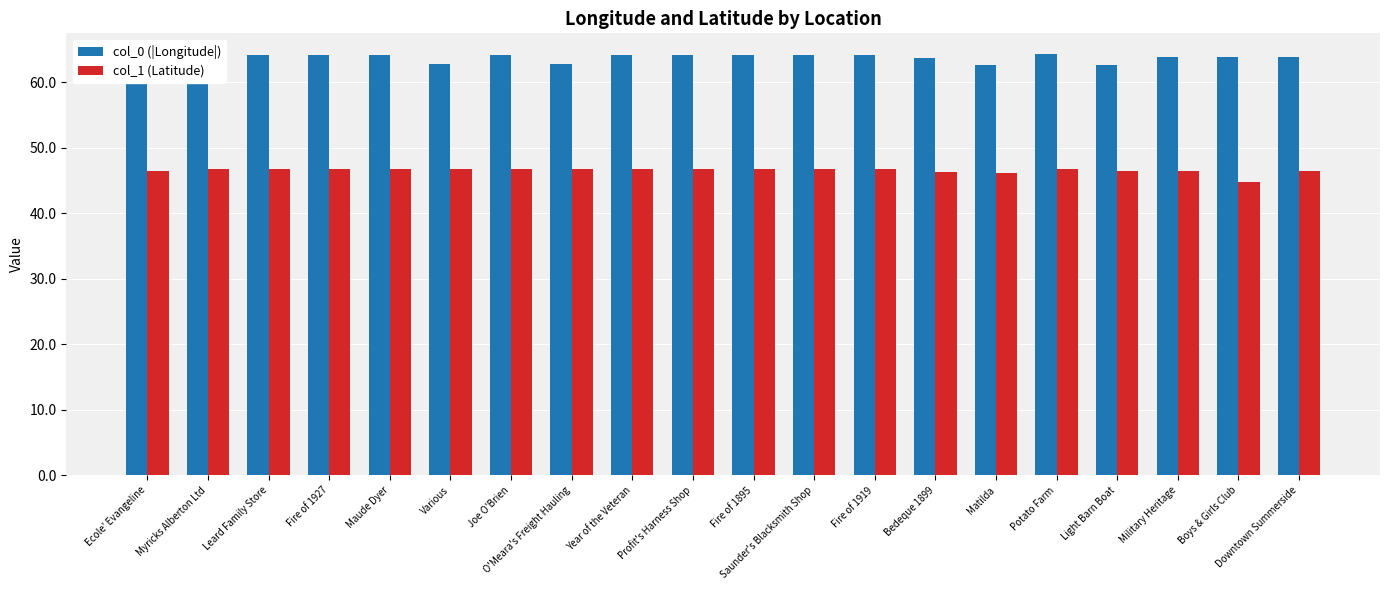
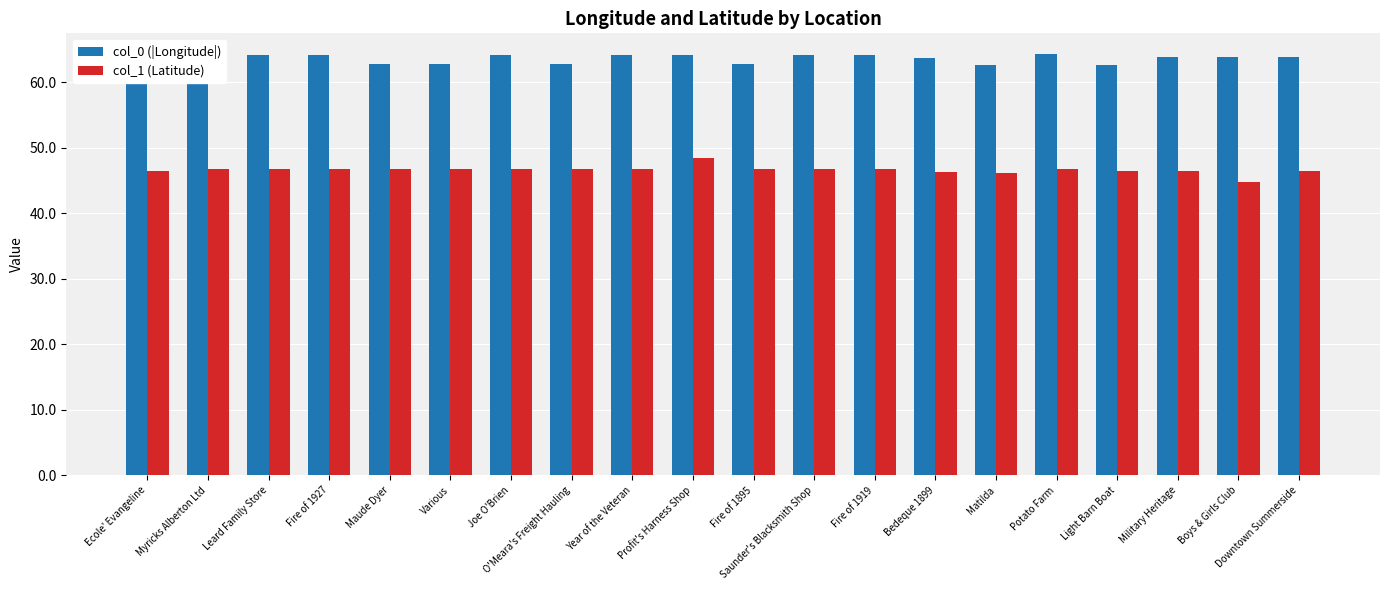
  {
    "col_0 (|Longitude|)": {
      "Leard Family Store": 64,
      "Fire of 1927": 64,
-     "Maude Dyer": 64,
+     "Maude Dyer": 63,
      "Various": 63,
      "Joe O'Brien": 64,
      "O'Meara's Freight Hauling": 63,
      "Year of the Veteran": 64,
      "Profit's Harness Shop": 64,
-     "Fire of 1895": 64,
+     "Fire of 1895": 63,
      "Saunder's Blacksmith Shop": 64,
      "Fire of 1919": 64,
      "Bedeque 1899": 64,
      "Matilda": 63,
      "Potato Farm": 64,
      "Light Barn Boat": 63,
      "Military Heritage": 64,
      "Boys & Girls Club": 64,
      "Downtown Summerside": 64
    },
    "col_1 (Latitude)": {
      "Ecole' Evangeline": 46,
      "Myricks Alberton Ltd": 47,
      "Leard Family Store": 47,
      "Fire of 1927": 47,
      "Maude Dyer": 47,
      "Various": 47,
      "Joe O'Brien": 47,
      "O'Meara's Freight Hauling": 47,
      "Year of the Veteran": 47,
-     "Profit's Harness Shop": 47,
+     "Profit's Harness Shop": 48,
      "Fire of 1895": 47,
      "Saunder's Blacksmith Shop": 47,
      "Fire of 1919": 47,
      "Bedeque 1899": 46,
      "Matilda": 46,
      "Potato Farm": 47,
      "Light Barn Boat": 46,
      "Military Heritage": 46,
      "Boys & Girls Club": 45,
      "Downtown Summerside": 46
    }
  }
